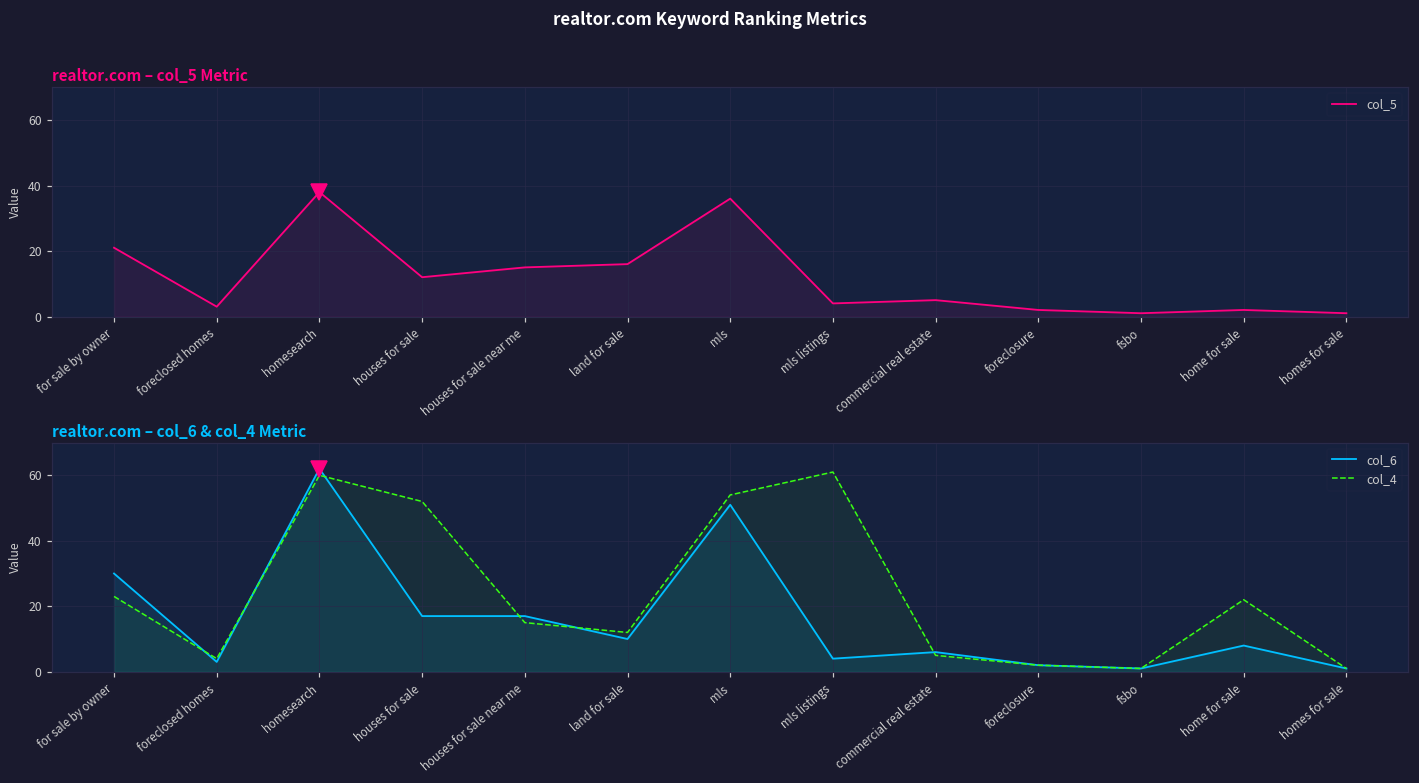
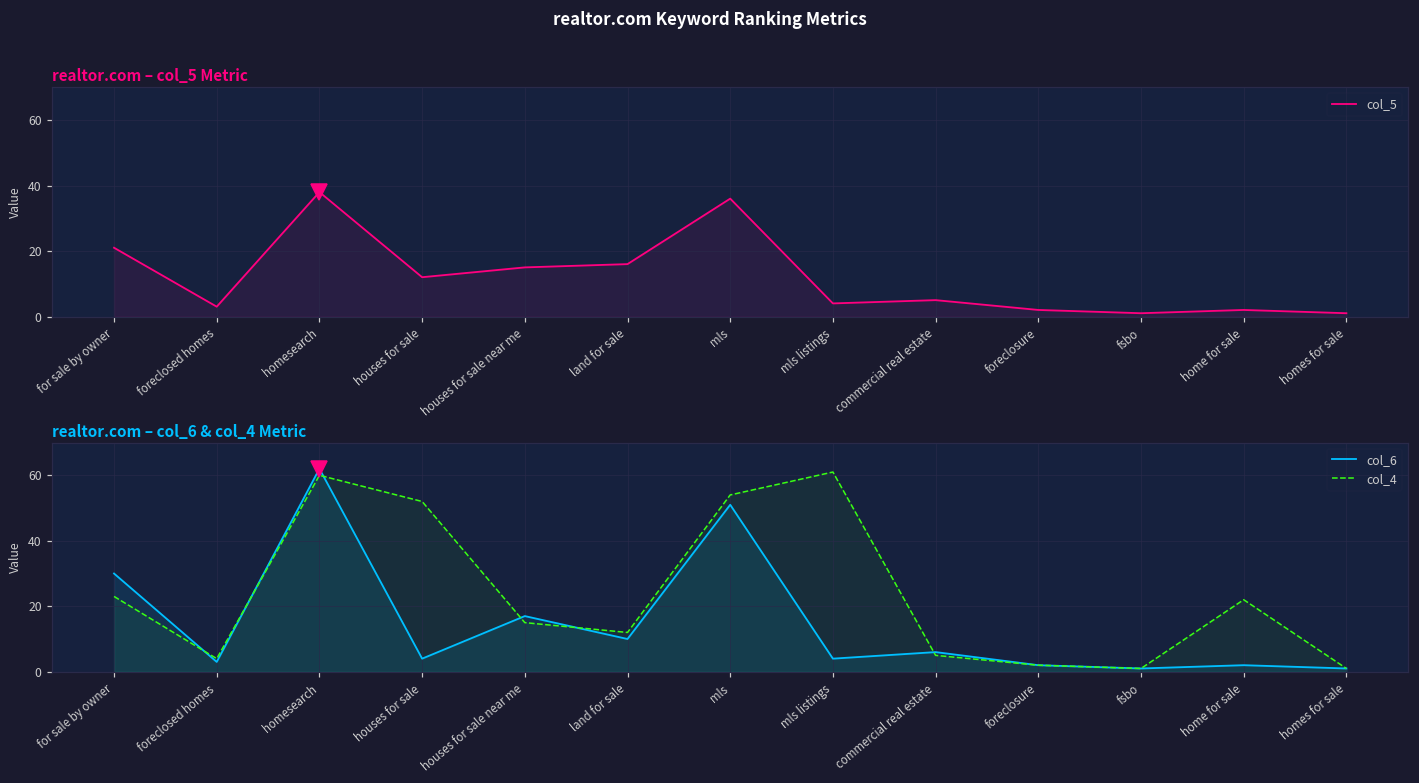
  {
    "realtor.com – col_6 & col_4 Metric": {
      "col_6": {
        "for sale by owner": 30,
        "foreclosed homes": 3,
-       "houses for sale": 17,
+       "houses for sale": 4,
        "houses for sale near me": 17,
        "land for sale": 10,
        "mls": 51,
        "mls listings": 4,
        "commercial real estate": 6,
-       "home for sale": 8
+       "home for sale": 2
      },
      "col_4": {
        "for sale by owner": 23,
        "foreclosed homes": 4,
        "homesearch": 60,
        "houses for sale": 52,
        "houses for sale near me": 15,
        "land for sale": 12,
        "mls": 54,
        "mls listings": 61,
        "commercial real estate": 5,
        "home for sale": 22
      }
    }
  }
